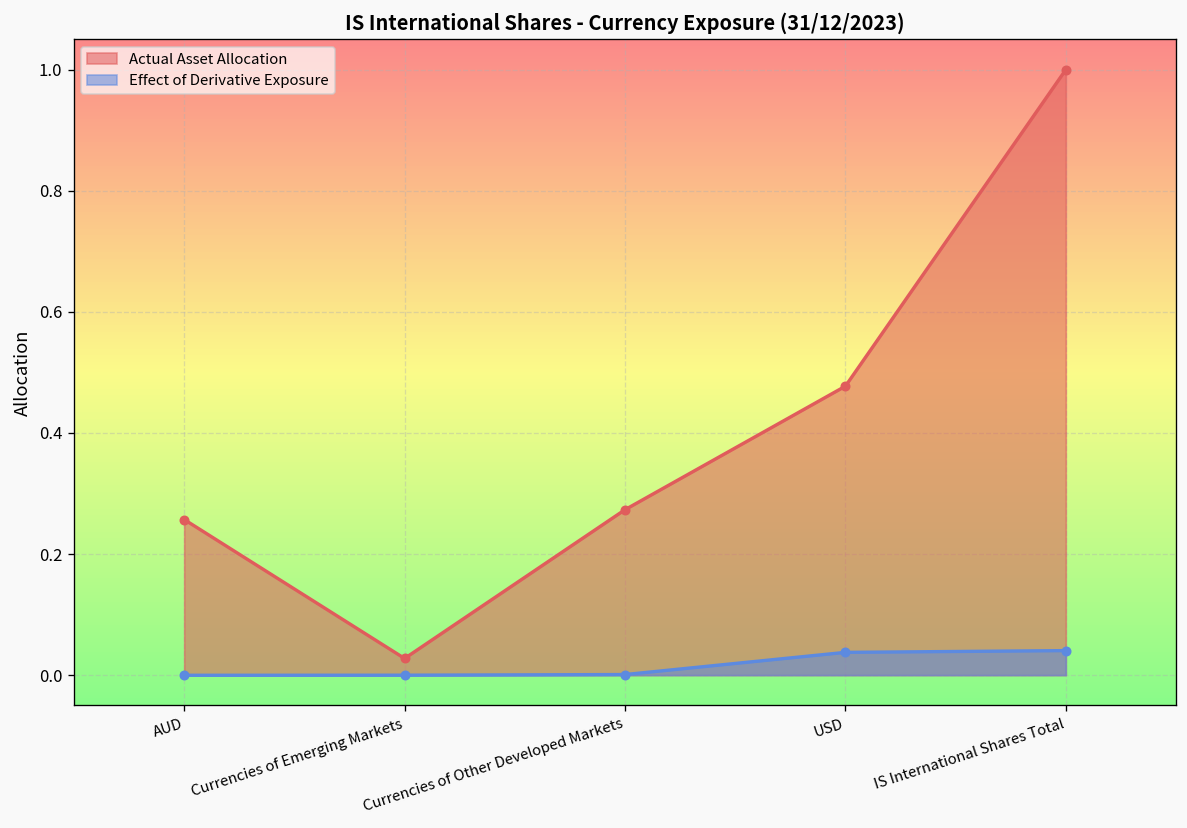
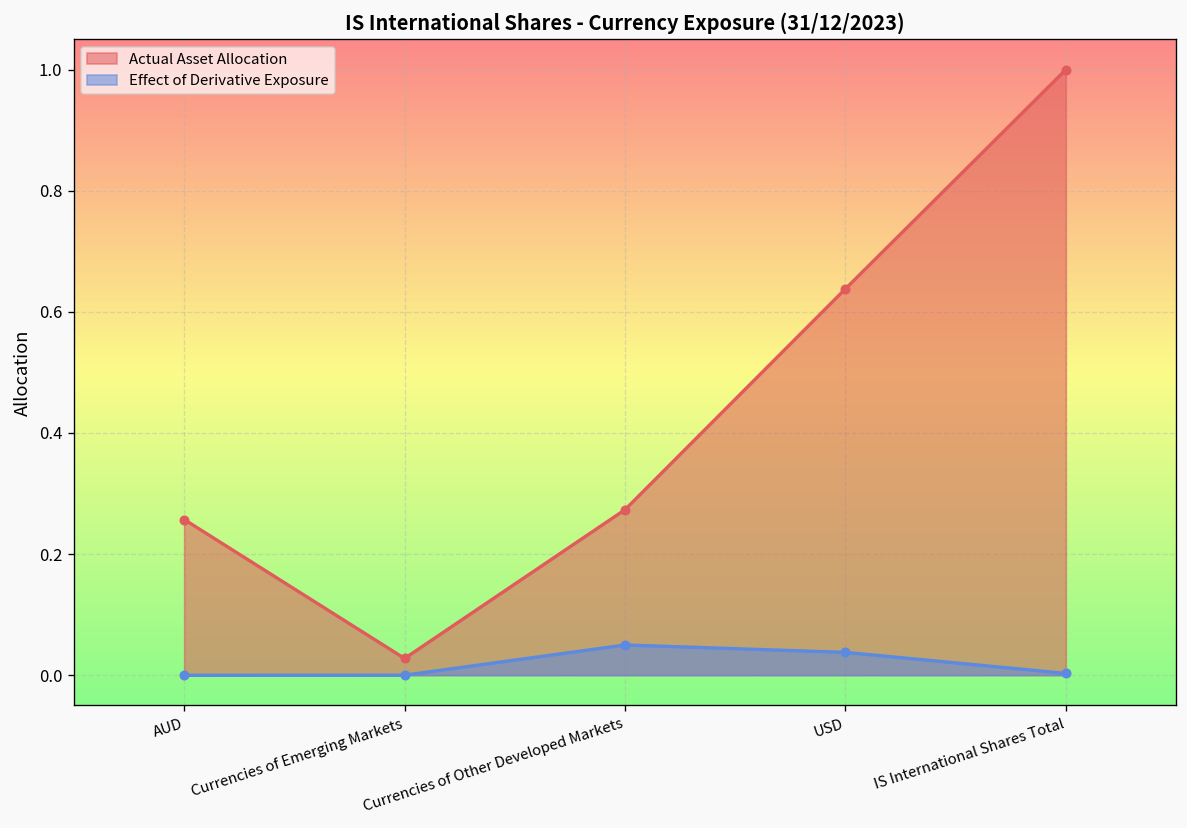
  {
    "Actual Asset Allocation": {
      "AUD": 0.26,
      "Currencies of Emerging Markets": 0.03,
      "Currencies of Other Developed Markets": 0.27,
-     "USD": 0.48,
+     "USD": 0.64,
      "IS International Shares Total": 1.00
    },
    "Effect of Derivative Exposure": {
      "AUD": 0.00,
      "Currencies of Emerging Markets": 0.00,
-     "Currencies of Other Developed Markets": 0.00,
+     "Currencies of Other Developed Markets": 0.05,
      "USD": 0.04,
-     "IS International Shares Total": 0.04
+     "IS International Shares Total": 0.00
    }
  }
